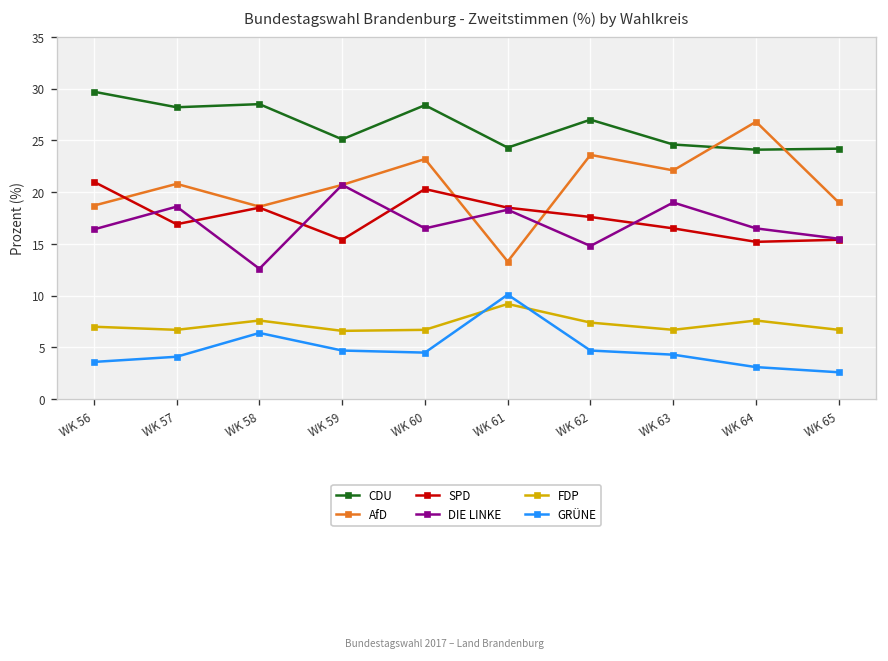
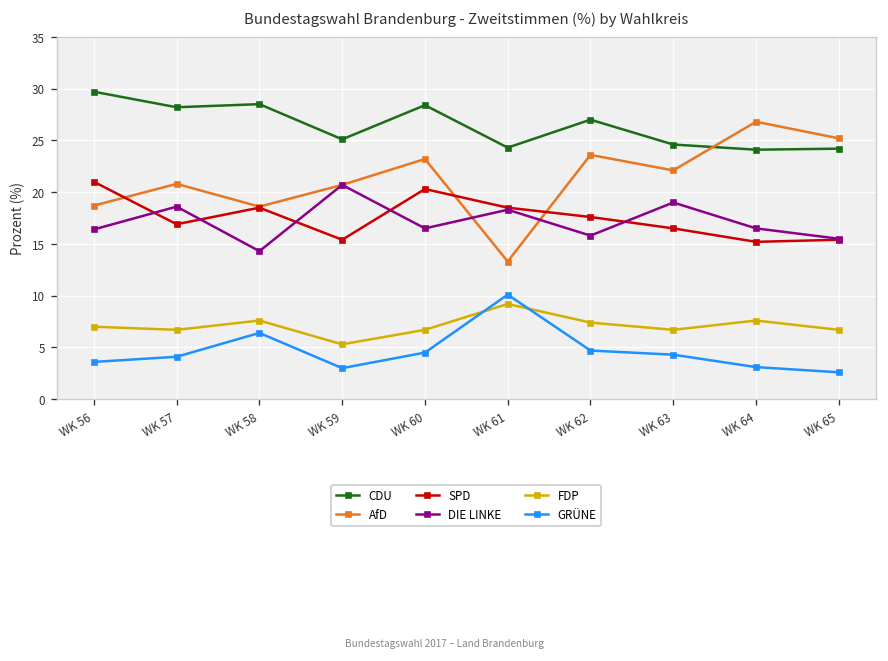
  {
    "CDU": {
      "WK 56": 30,
      "WK 57": 28,
      "WK 58": 29,
      "WK 59": 25,
      "WK 60": 28,
      "WK 61": 24,
      "WK 62": 27,
      "WK 63": 25,
      "WK 64": 24,
      "WK 65": 24
    },
    "AfD": {
      "WK 56": 19,
      "WK 57": 21,
      "WK 60": 23,
      "WK 61": 13,
      "WK 62": 24,
      "WK 63": 22,
      "WK 64": 27,
-     "WK 65": 19
+     "WK 65": 25
    },
    "SPD": {
      "WK 56": 21,
      "WK 57": 17,
      "WK 59": 15,
      "WK 60": 20,
      "WK 62": 18,
      "WK 63": 17,
      "WK 64": 15
    },
    "DIE LINKE": {
      "WK 56": 16,
      "WK 57": 19,
-     "WK 58": 13,
+     "WK 58": 14,
      "WK 60": 17,
-     "WK 62": 15,
+     "WK 62": 16,
      "WK 63": 19,
      "WK 64": 17
    },
    "FDP": {
      "WK 56": 7,
      "WK 57": 7,
      "WK 58": 8,
-     "WK 59": 7,
+     "WK 59": 5,
      "WK 60": 7,
      "WK 61": 9,
      "WK 62": 7,
      "WK 63": 7,
      "WK 64": 8,
      "WK 65": 7
    },
    "GRÜNE": {
      "WK 56": 4,
      "WK 57": 4,
      "WK 58": 6,
-     "WK 59": 5,
+     "WK 59": 3,
      "WK 60": 5,
      "WK 61": 10,
      "WK 62": 5,
      "WK 63": 4,
      "WK 64": 3,
      "WK 65": 3
    }
  }
